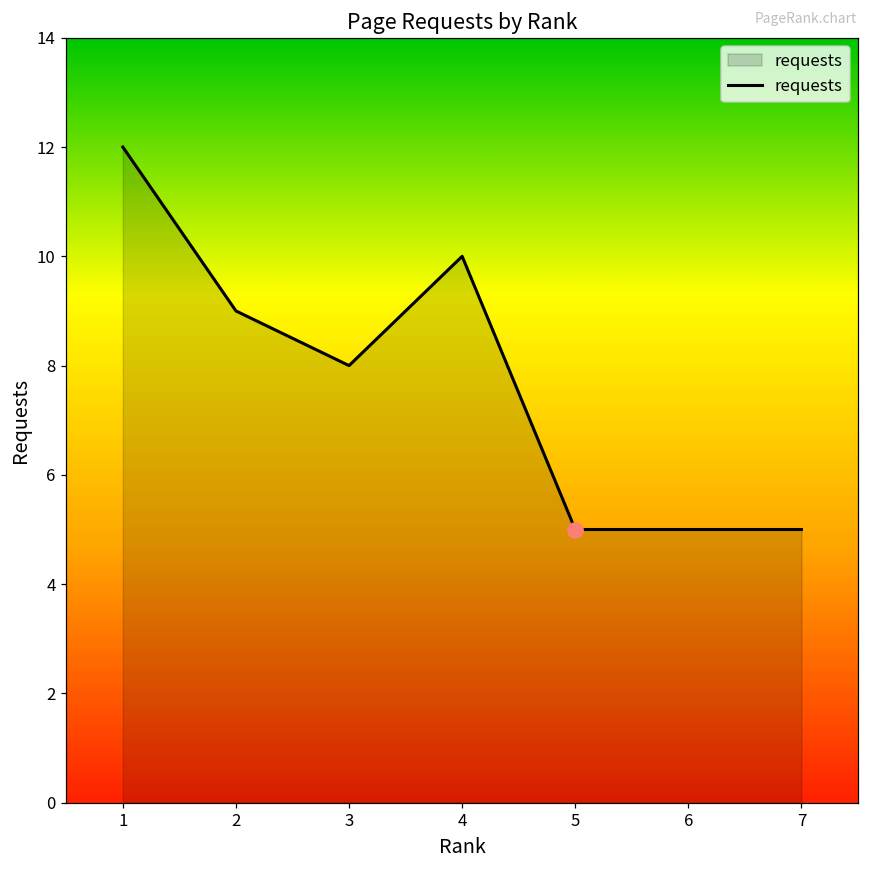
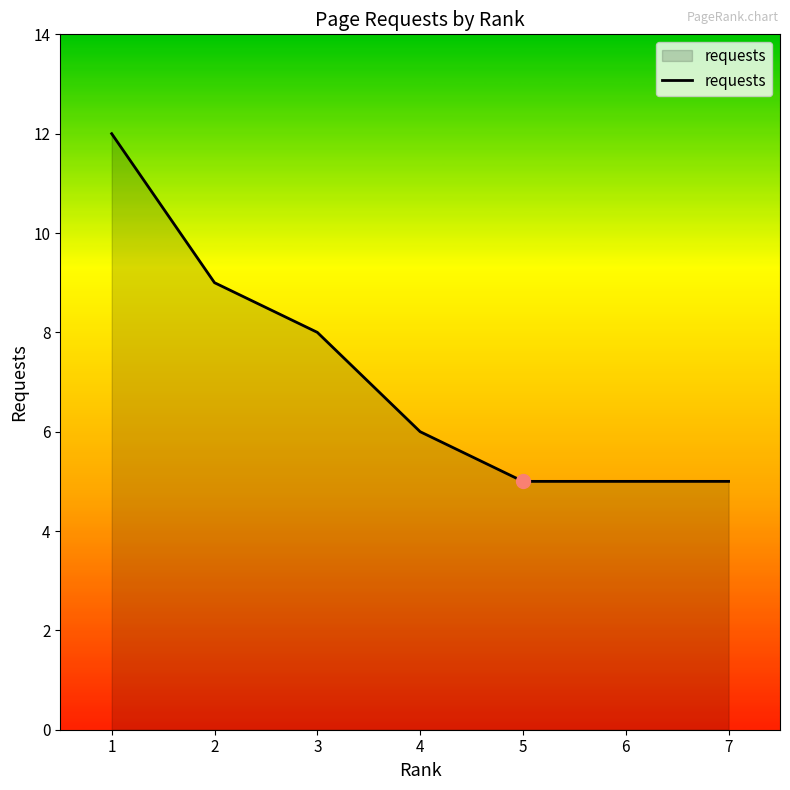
  {
    "requests": {
      "1": 12,
      "2": 9,
      "3": 8,
-     "4": 10,
+     "4": 6,
      "6": 5,
      "7": 5
    }
  }
